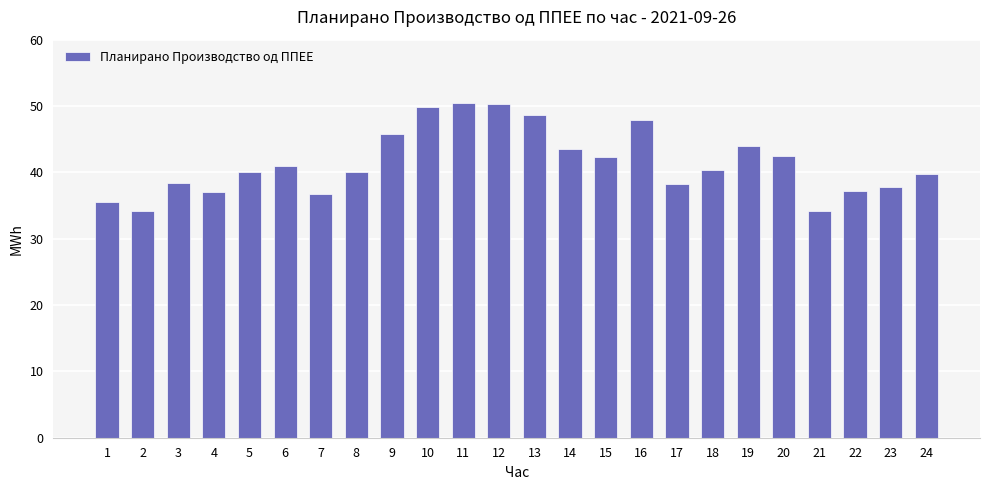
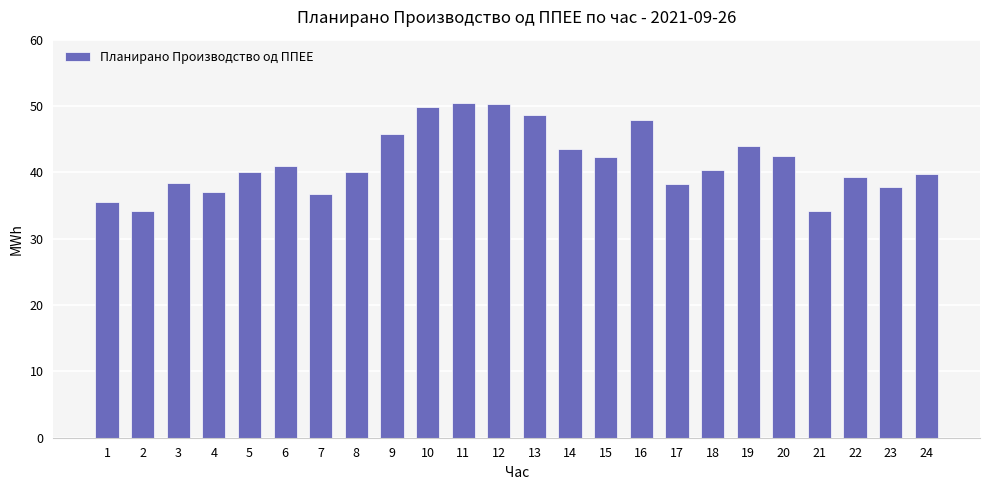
  {
    "1": 36,
    "2": 34,
    "3": 38,
    "4": 37,
    "5": 40,
    "6": 41,
    "7": 37,
    "8": 40,
    "9": 46,
    "10": 50,
    "11": 50,
    "12": 50,
    "13": 49,
    "14": 43,
    "15": 42,
    "16": 48,
    "17": 38,
    "18": 40,
    "19": 44,
    "20": 42,
    "21": 34,
-   "22": 37,
+   "22": 39,
    "23": 38,
    "24": 40
  }
